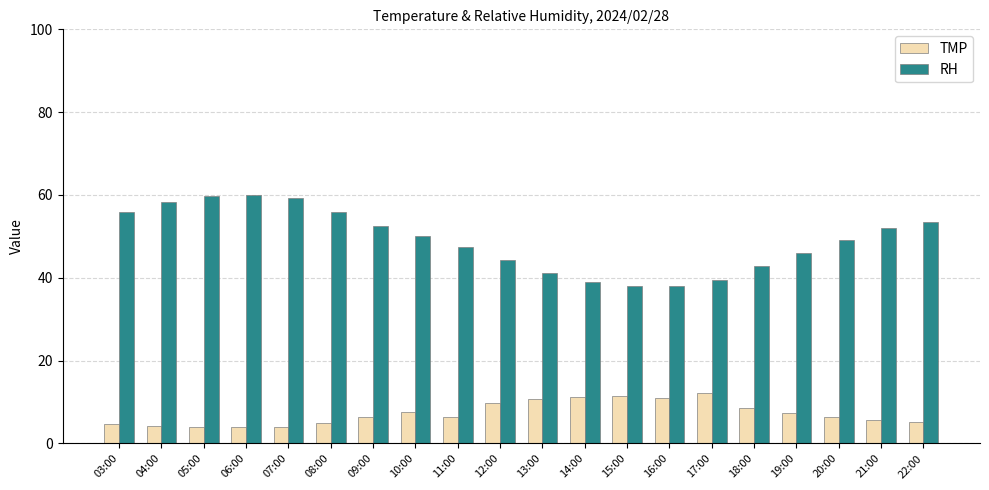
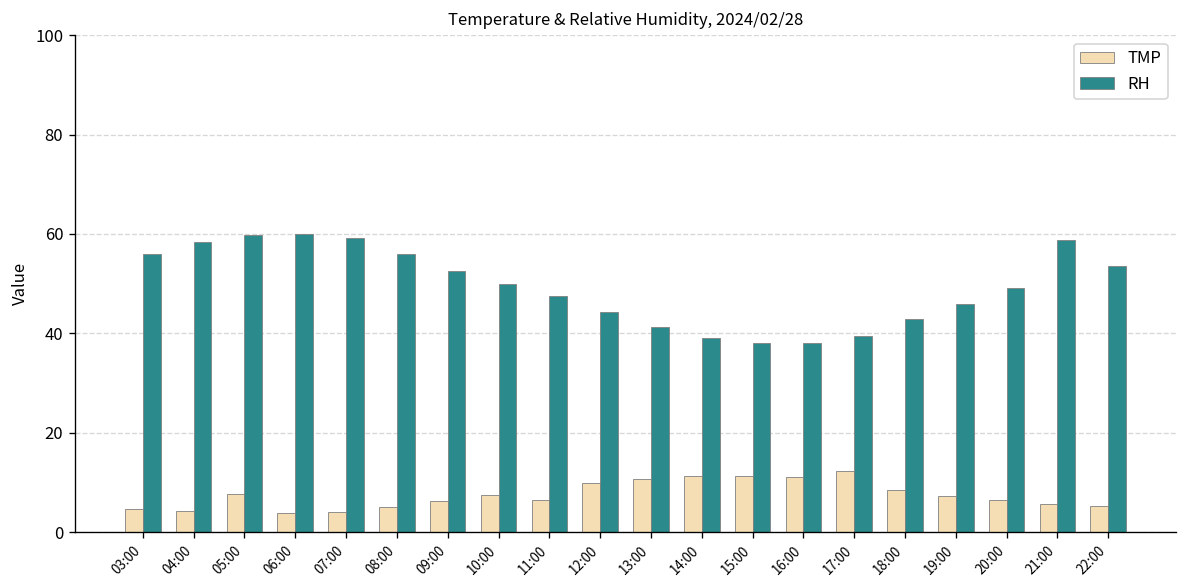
  {
    "TMP": {
      "03:00": 5,
      "04:00": 4,
-     "05:00": 4,
+     "05:00": 8,
      "06:00": 4,
      "07:00": 4,
      "08:00": 5,
      "09:00": 6,
      "10:00": 8,
      "11:00": 7,
      "12:00": 10,
      "13:00": 11,
      "14:00": 11,
      "15:00": 11,
      "16:00": 11,
      "17:00": 12,
      "18:00": 9,
      "19:00": 7,
      "20:00": 6,
      "21:00": 6,
      "22:00": 5
    },
    "RH": {
      "03:00": 56,
      "04:00": 58,
      "05:00": 60,
      "06:00": 60,
      "07:00": 59,
      "08:00": 56,
      "09:00": 53,
      "10:00": 50,
      "11:00": 48,
      "12:00": 44,
      "13:00": 41,
      "14:00": 39,
      "15:00": 38,
      "16:00": 38,
      "17:00": 40,
      "18:00": 43,
      "19:00": 46,
      "20:00": 49,
-     "21:00": 52,
+     "21:00": 59,
      "22:00": 54
    }
  }
